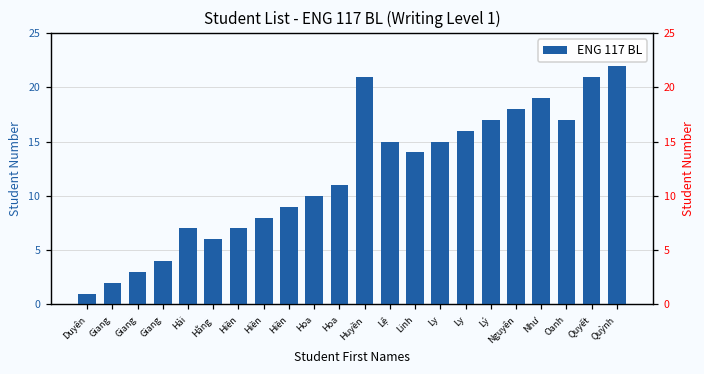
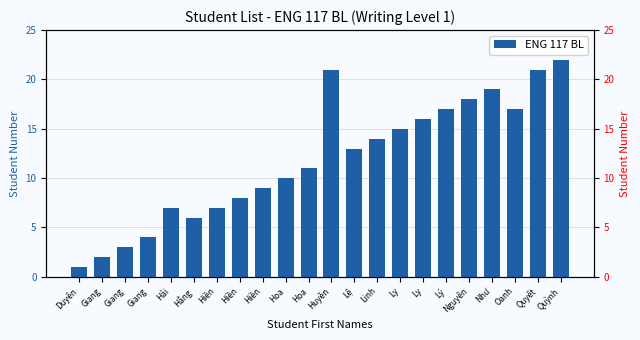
  {
    "Duyên": 1,
    "Hải": 7,
    "Hằng": 6,
    "Huyền": 21,
-   "Lệ": 15,
+   "Lệ": 13,
    "Linh": 14,
    "Lý": 17,
    "Nguyên": 18,
    "Như": 19,
    "Oanh": 17,
    "Quyết": 21,
    "Quỳnh": 22
  }
